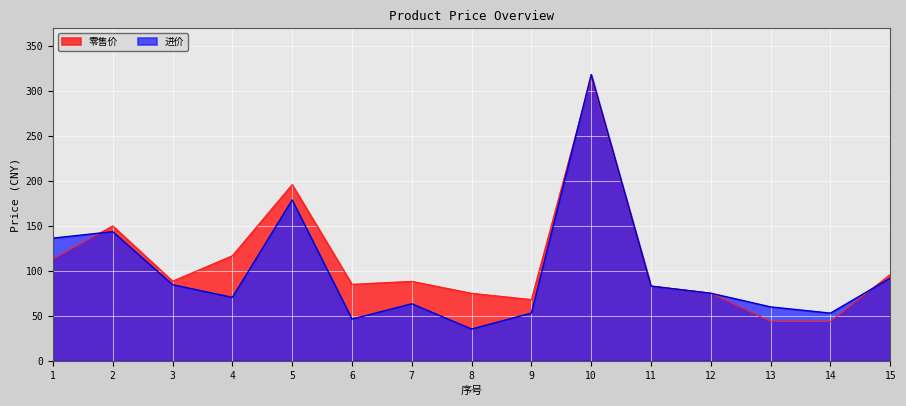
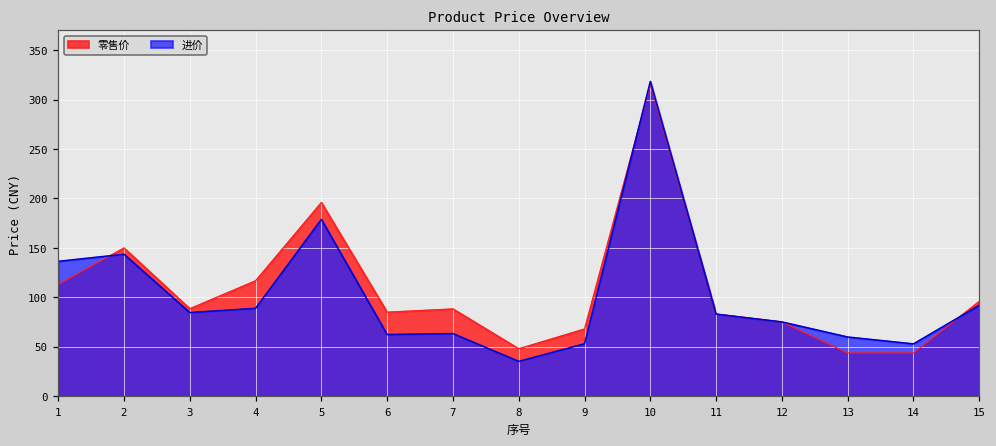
  {
    "零售价": {
      "1": 110,
      "2": 150,
      "3": 90,
      "4": 120,
      "5": 200,
      "6": 90,
      "7": 90,
-     "8": 80,
+     "8": 50,
      "9": 70,
      "10": 320,
      "13": 40,
      "14": 40,
      "15": 100
    },
    "进价": {
      "1": 140,
      "2": 140,
      "3": 80,
-     "4": 70,
+     "4": 90,
      "5": 180,
-     "6": 50,
+     "6": 60,
      "7": 60,
      "8": 40,
      "9": 50,
      "10": 320,
      "13": 60,
      "14": 50,
      "15": 90
    }
  }
